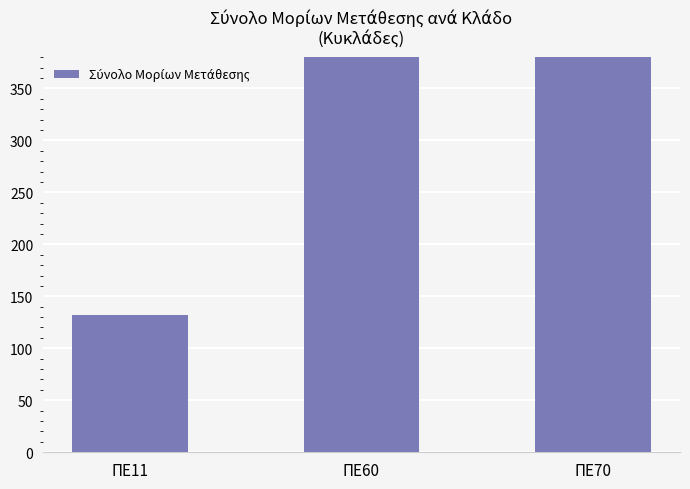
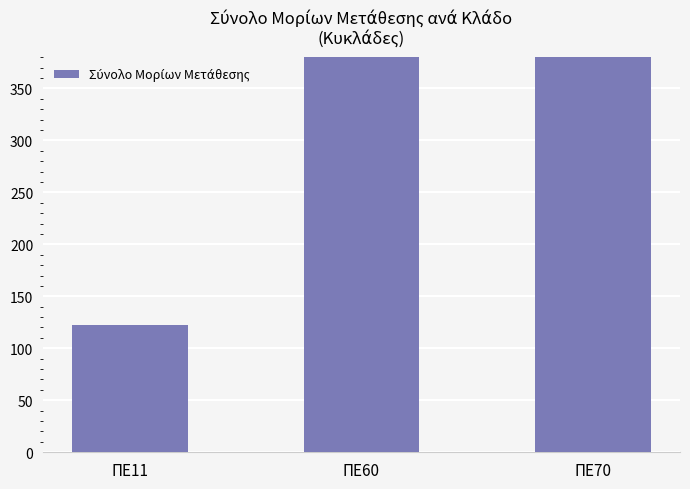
  {
-   "ΠΕ11": 132
+   "ΠΕ11": 123
  }
